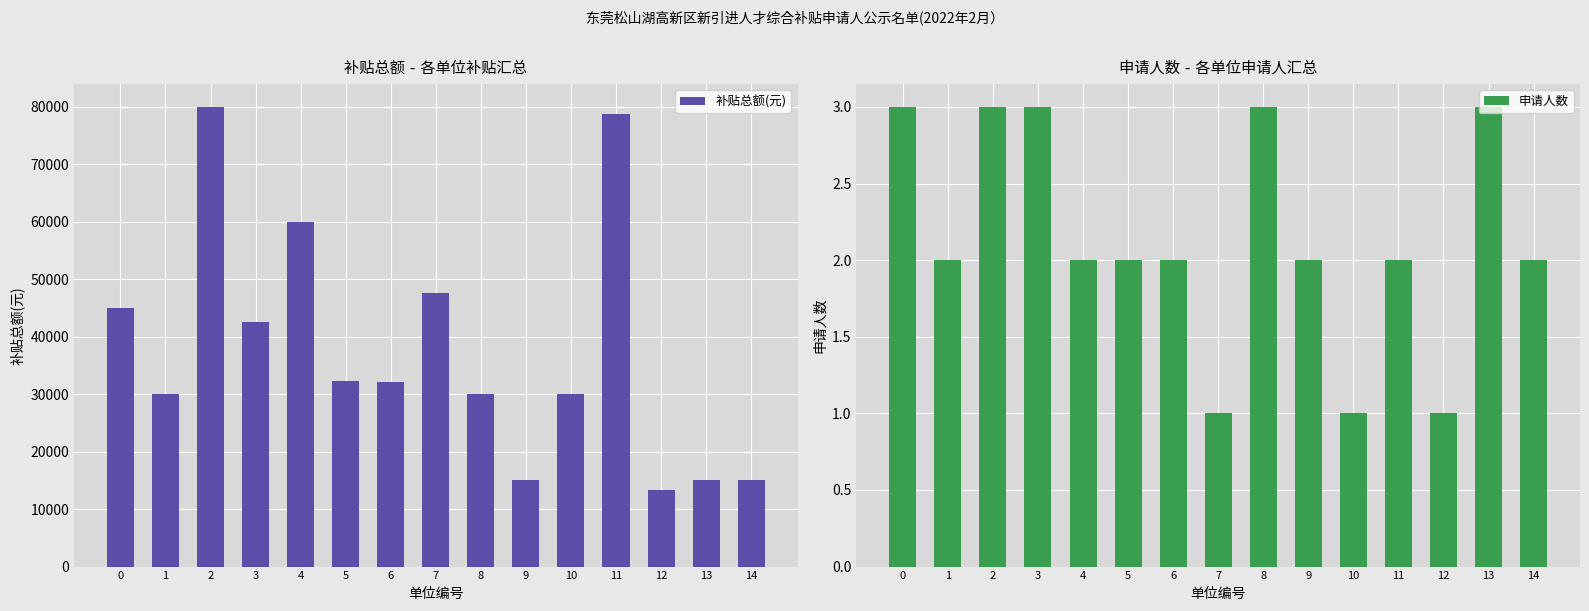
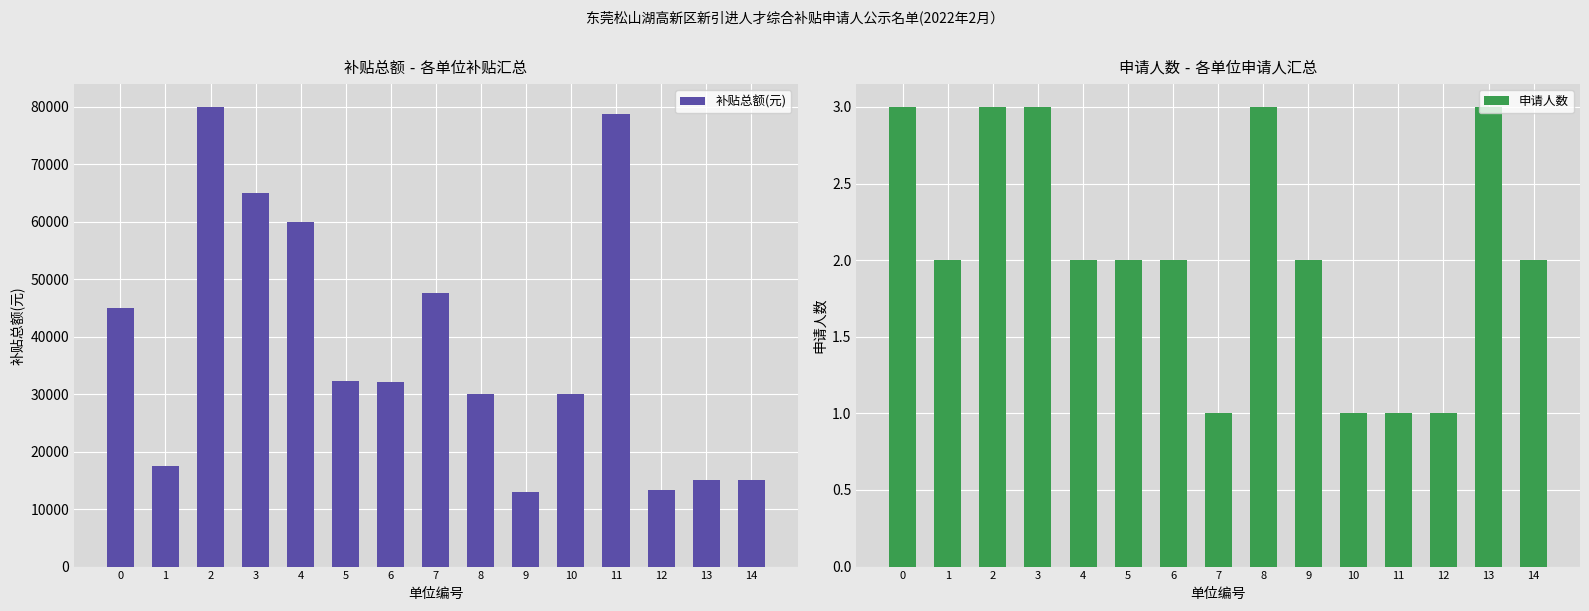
  {
    "补贴总额 - 各单位补贴汇总": {
      "0": 45000,
-     "1": 30000,
+     "1": 17000,
      "2": 80000,
-     "3": 43000,
+     "3": 65000,
      "4": 60000,
      "5": 32000,
      "6": 32000,
      "7": 48000,
      "8": 30000,
-     "9": 15000,
+     "9": 13000,
      "10": 30000,
      "11": 79000,
      "12": 13000,
      "13": 15000,
      "14": 15000
    },
    "申请人数 - 各单位申请人汇总": {
      "0": 3,
      "1": 2,
      "2": 3,
      "3": 3,
      "4": 2,
      "5": 2,
      "6": 2,
      "7": 1,
      "8": 3,
      "9": 2,
      "10": 1,
-     "11": 2,
+     "11": 1,
      "12": 1,
      "14": 2
    }
  }
